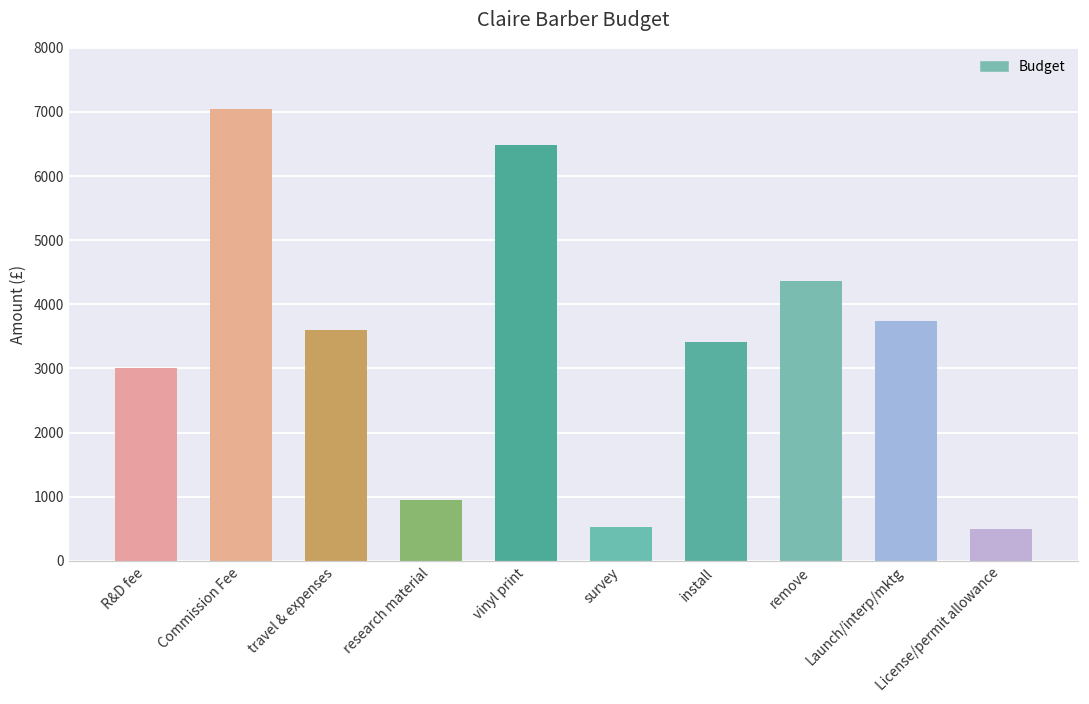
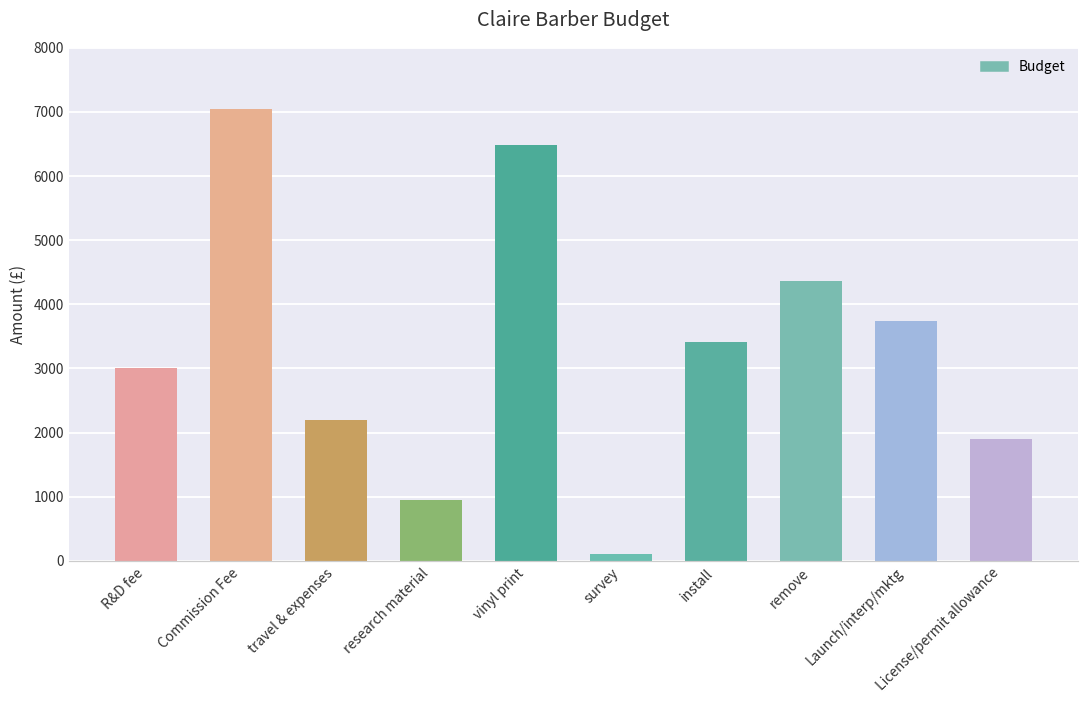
  {
    "R&D fee": 3000,
    "Commission Fee": 7000,
-   "travel & expenses": 3600,
+   "travel & expenses": 2200,
    "research material": 1000,
    "vinyl print": 6500,
-   "survey": 500,
+   "survey": 100,
    "install": 3400,
    "remove": 4400,
    "Launch/interp/mktg": 3700,
-   "License/permit allowance": 500
+   "License/permit allowance": 1900
  }
